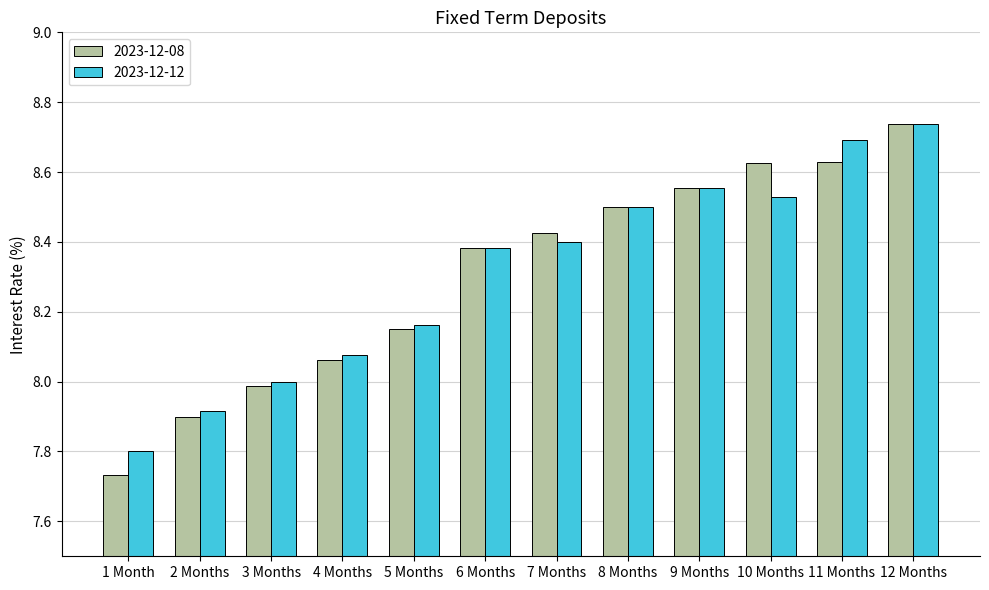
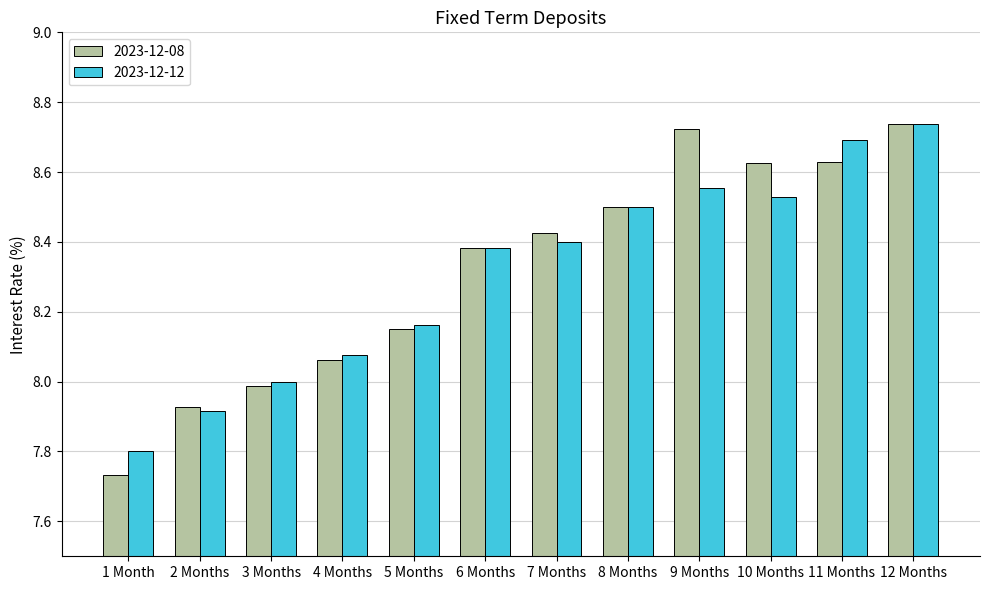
  {
    "2023-12-08": {
      "1 Month": 7.73,
-     "2 Months": 7.90,
+     "2 Months": 7.93,
      "3 Months": 7.99,
      "4 Months": 8.06,
      "5 Months": 8.15,
      "6 Months": 8.38,
      "7 Months": 8.43,
      "8 Months": 8.50,
-     "9 Months": 8.56,
+     "9 Months": 8.72,
      "10 Months": 8.63,
      "11 Months": 8.63,
      "12 Months": 8.74
    },
    "2023-12-12": {
      "1 Month": 7.80,
      "2 Months": 7.92,
      "3 Months": 8.00,
      "4 Months": 8.08,
      "5 Months": 8.16,
      "6 Months": 8.38,
      "7 Months": 8.40,
      "8 Months": 8.50,
      "9 Months": 8.56,
      "10 Months": 8.53,
      "11 Months": 8.69,
      "12 Months": 8.74
    }
  }
